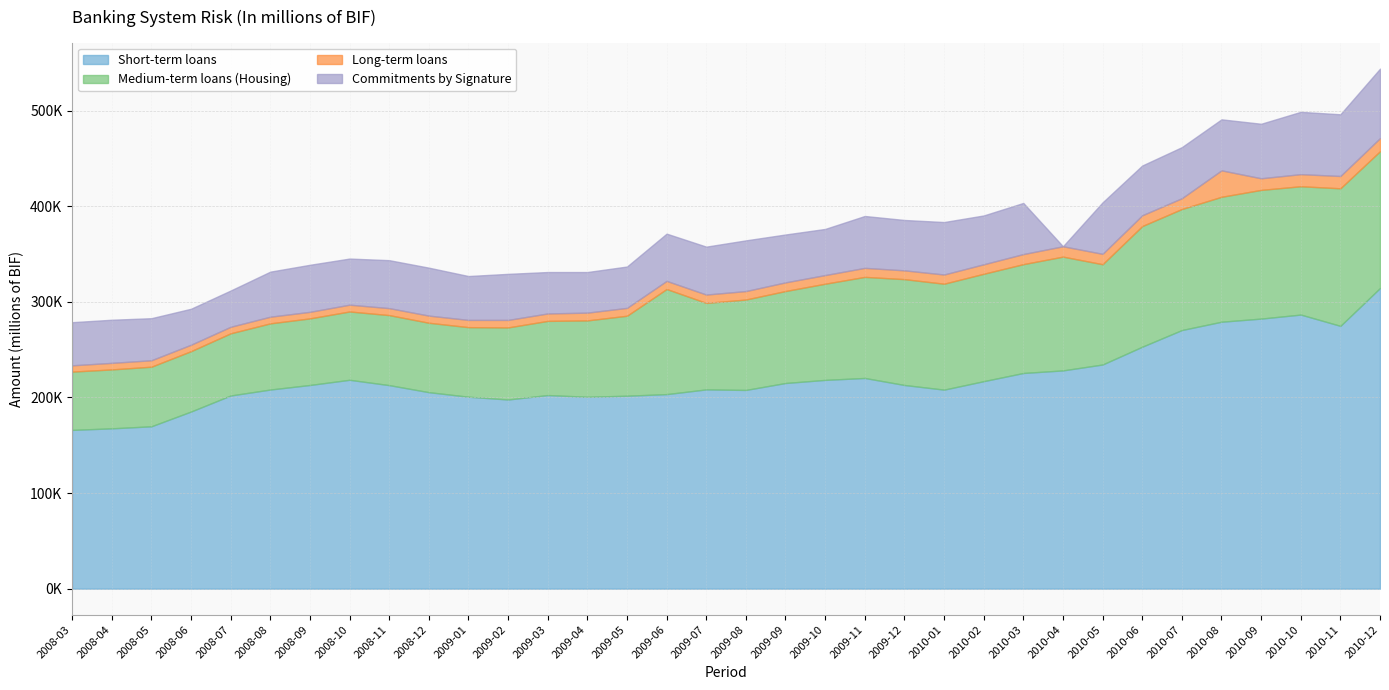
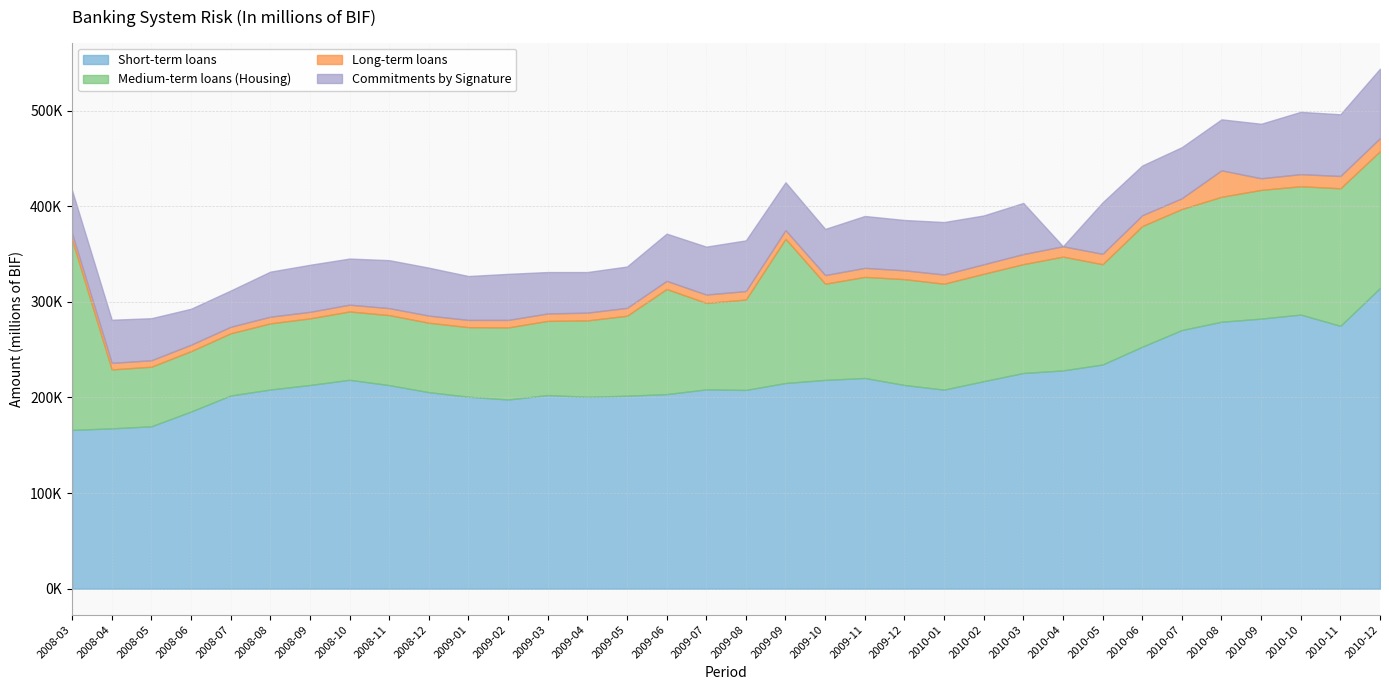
  {
    "Medium-term loans (Housing)": {
-     "2008-03": 60000,
+     "2008-03": 200000,
      "2008-04": 60000,
      "2008-05": 60000,
      "2008-06": 60000,
      "2008-07": 70000,
      "2008-08": 70000,
      "2008-09": 70000,
      "2008-10": 70000,
      "2008-11": 70000,
      "2008-12": 70000,
      "2009-01": 70000,
      "2009-02": 80000,
      "2009-03": 80000,
      "2009-04": 80000,
      "2009-05": 80000,
      "2009-06": 110000,
      "2009-07": 90000,
      "2009-08": 90000,
-     "2009-09": 100000,
+     "2009-09": 150000,
      "2009-10": 100000,
      "2009-11": 110000,
      "2009-12": 110000,
      "2010-01": 110000,
      "2010-02": 110000,
      "2010-03": 110000,
      "2010-04": 120000,
      "2010-05": 100000,
      "2010-06": 130000,
      "2010-07": 130000,
      "2010-08": 130000,
      "2010-09": 130000,
      "2010-10": 130000,
      "2010-11": 140000,
      "2010-12": 140000
    },
    "Long-term loans": {
      "2008-03": 10000,
      "2008-04": 10000,
      "2008-05": 10000,
      "2008-06": 10000,
      "2008-07": 10000,
      "2008-08": 10000,
      "2008-09": 10000,
      "2008-10": 10000,
      "2008-11": 10000,
      "2008-12": 10000,
      "2009-01": 10000,
      "2009-02": 10000,
      "2009-03": 10000,
      "2009-04": 10000,
      "2009-05": 10000,
      "2009-06": 10000,
      "2009-07": 10000,
      "2009-08": 10000,
      "2009-09": 10000,
      "2009-10": 10000,
      "2009-11": 10000,
      "2009-12": 10000,
      "2010-01": 10000,
      "2010-02": 10000,
      "2010-03": 10000,
      "2010-05": 10000,
      "2010-06": 10000,
      "2010-07": 10000,
      "2010-08": 30000,
      "2010-09": 10000,
      "2010-10": 10000,
      "2010-11": 10000,
      "2010-12": 10000
    }
  }
